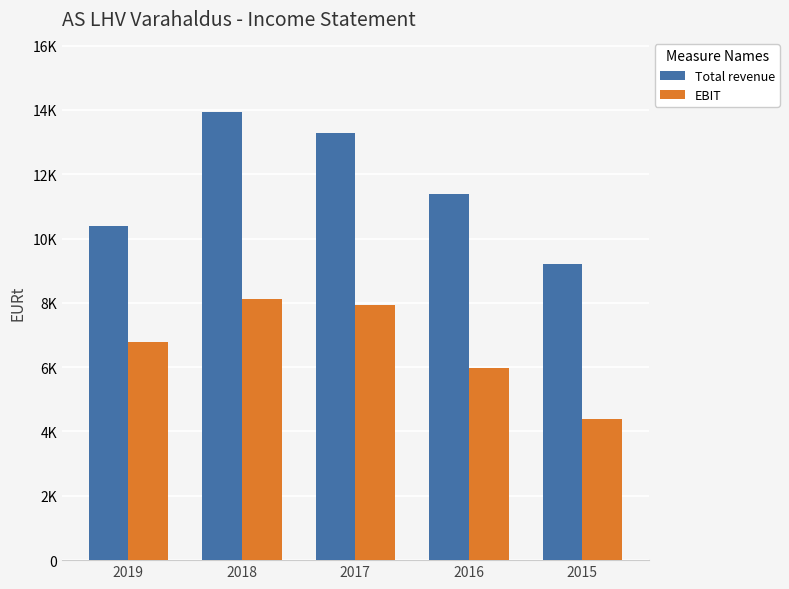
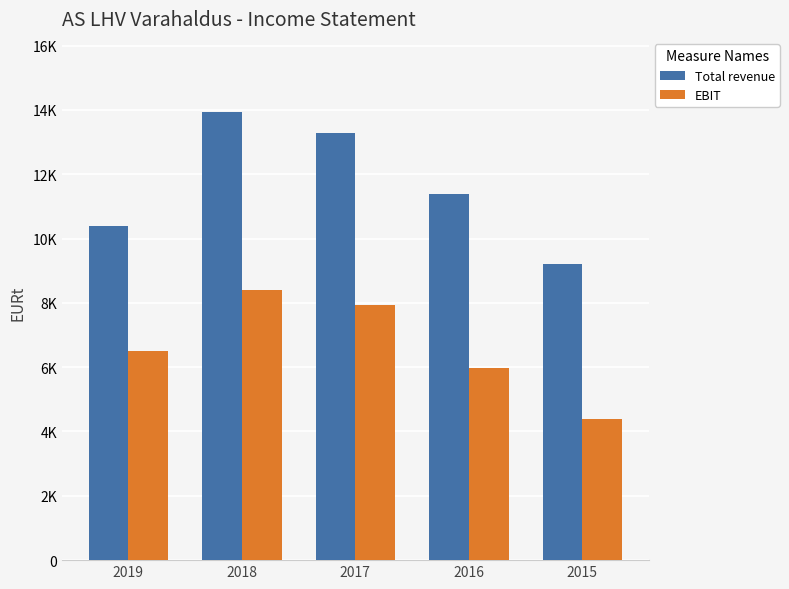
  {
    "Total revenue": {
      "2019": 10400,
      "2018": 13900,
      "2017": 13300,
      "2016": 11400,
      "2015": 9200
    },
    "EBIT": {
-     "2019": 6800,
-     "2018": 8100,
+     "2019": 6500,
+     "2018": 8400,
      "2017": 7900,
      "2016": 6000,
      "2015": 4400
    }
  }
